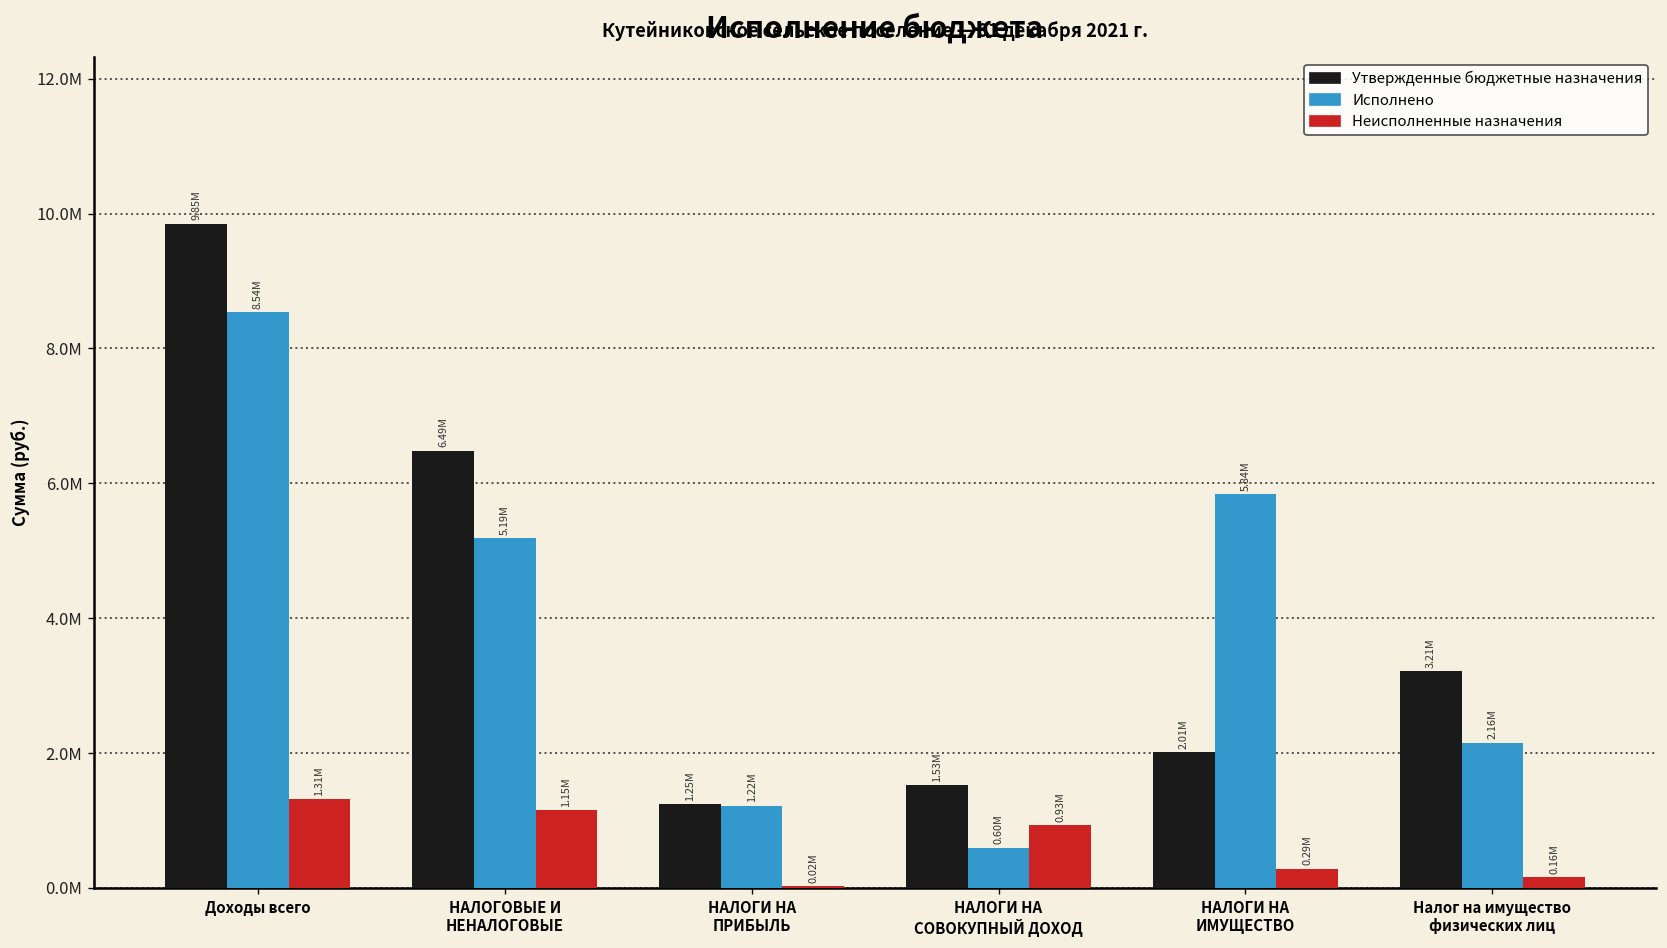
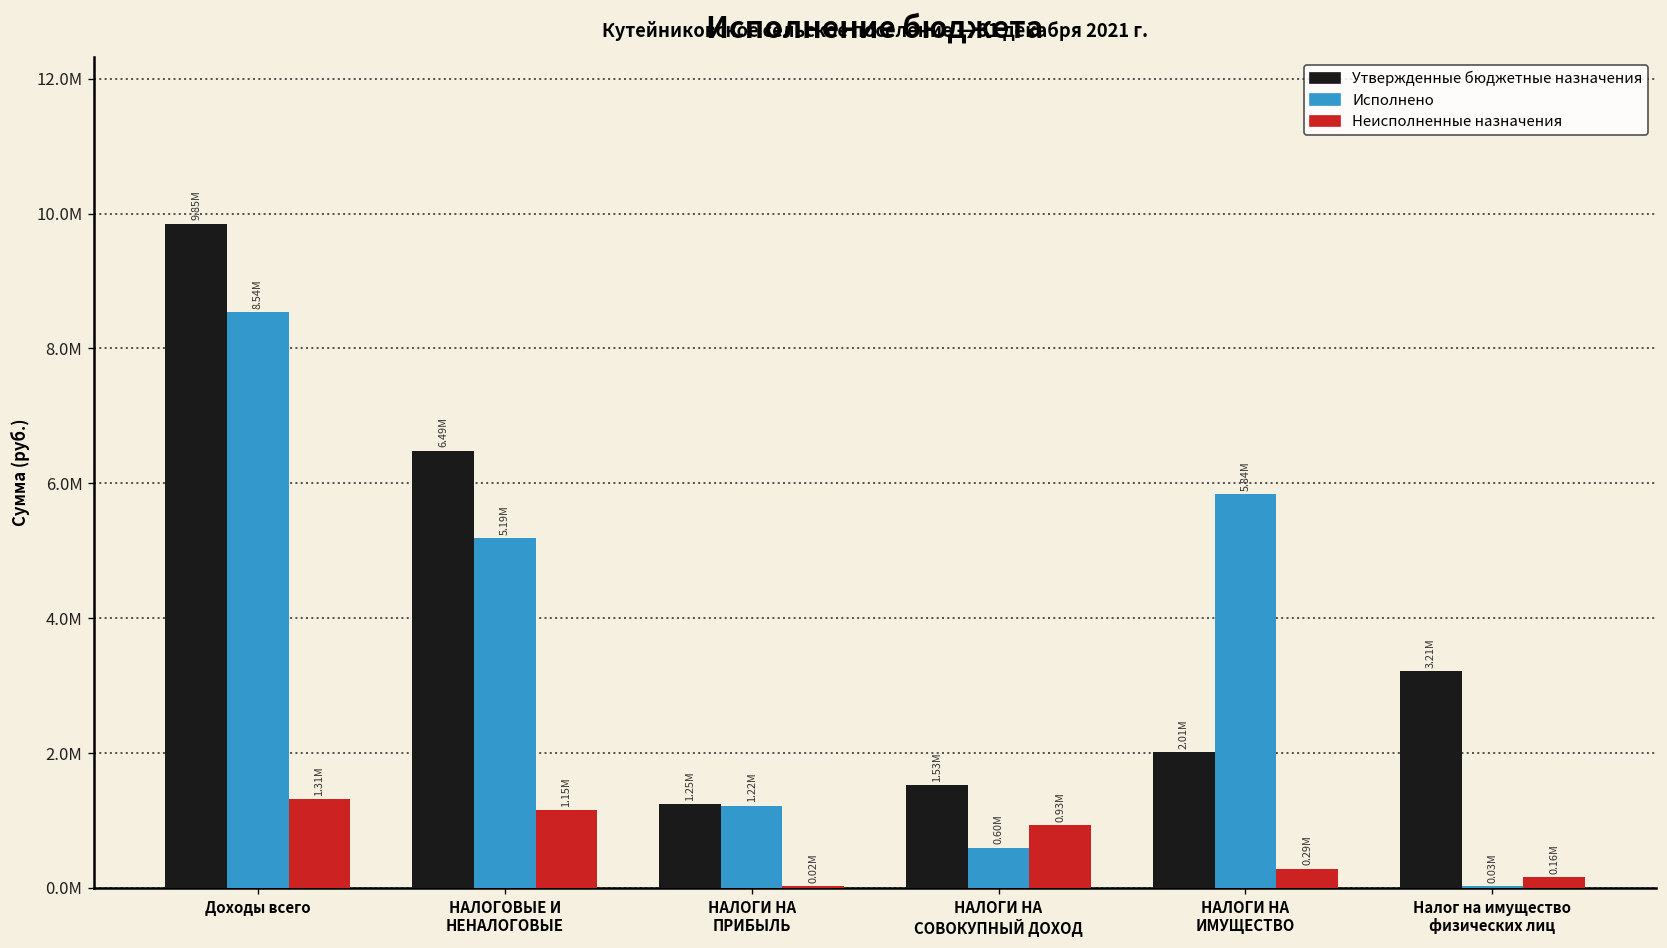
  {
    "Утвержденные бюджетные назначения": {
      "Доходы всего": "9.85M",
      "НАЛОГОВЫЕ И НЕНАЛОГОВЫЕ": "6.49M",
      "НАЛОГИ НА ПРИБЫЛЬ": "1.25M",
      "НАЛОГИ НА СОВОКУПНЫЙ ДОХОД": "1.53M",
      "НАЛОГИ НА ИМУЩЕСТВО": "2.01M",
      "Налог на имущество физических лиц": "3.21M"
    },
    "Исполнено": {
      "Доходы всего": "8.54M",
      "НАЛОГОВЫЕ И НЕНАЛОГОВЫЕ": "5.19M",
      "НАЛОГИ НА ПРИБЫЛЬ": "1.22M",
      "НАЛОГИ НА СОВОКУПНЫЙ ДОХОД": "0.60M",
      "НАЛОГИ НА ИМУЩЕСТВО": "5.84M",
-     "Налог на имущество физических лиц": "2.16M"
+     "Налог на имущество физических лиц": "0.03M"
    },
    "Неисполненные назначения": {
      "Доходы всего": "1.31M",
      "НАЛОГОВЫЕ И НЕНАЛОГОВЫЕ": "1.15M",
      "НАЛОГИ НА ПРИБЫЛЬ": "0.02M",
      "НАЛОГИ НА СОВОКУПНЫЙ ДОХОД": "0.93M",
      "НАЛОГИ НА ИМУЩЕСТВО": "0.29M",
      "Налог на имущество физических лиц": "0.16M"
    }
  }
